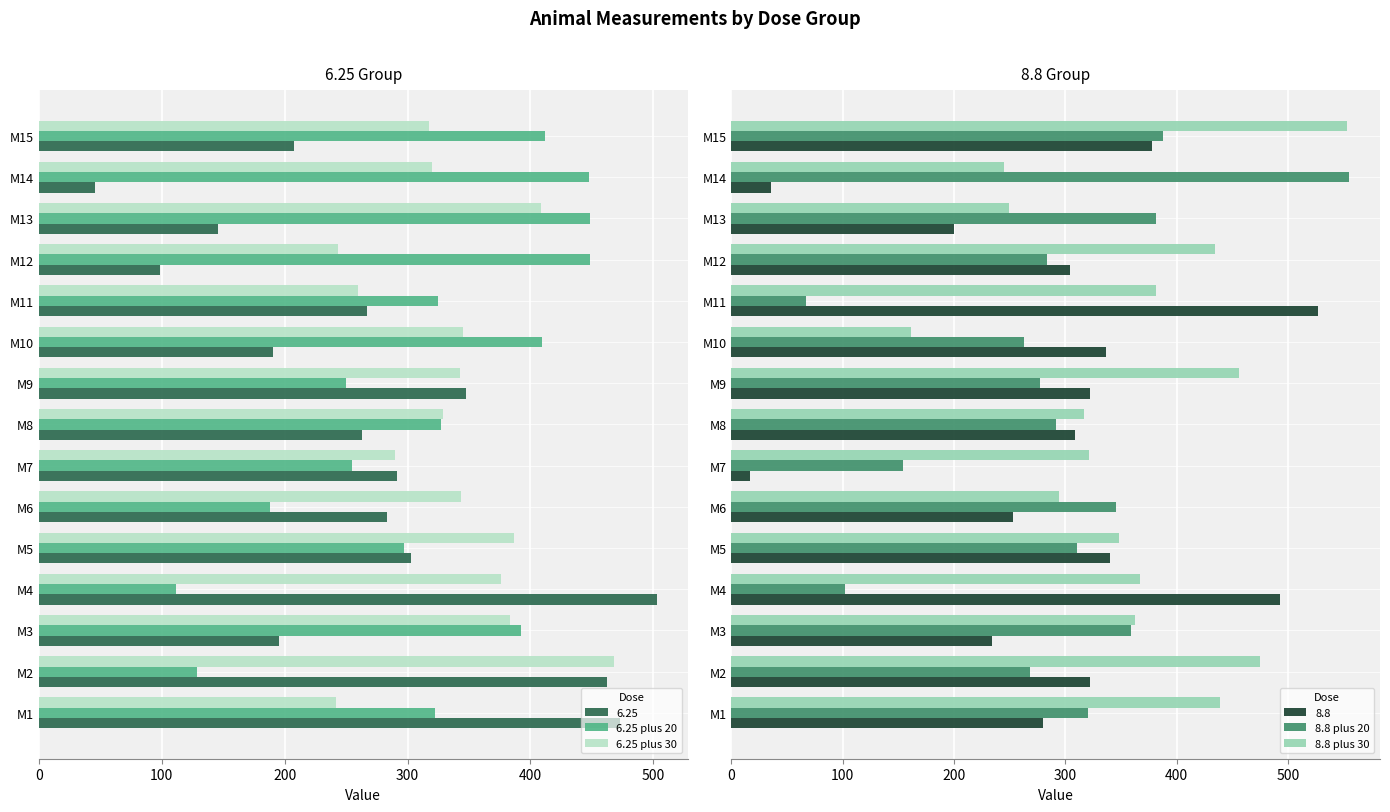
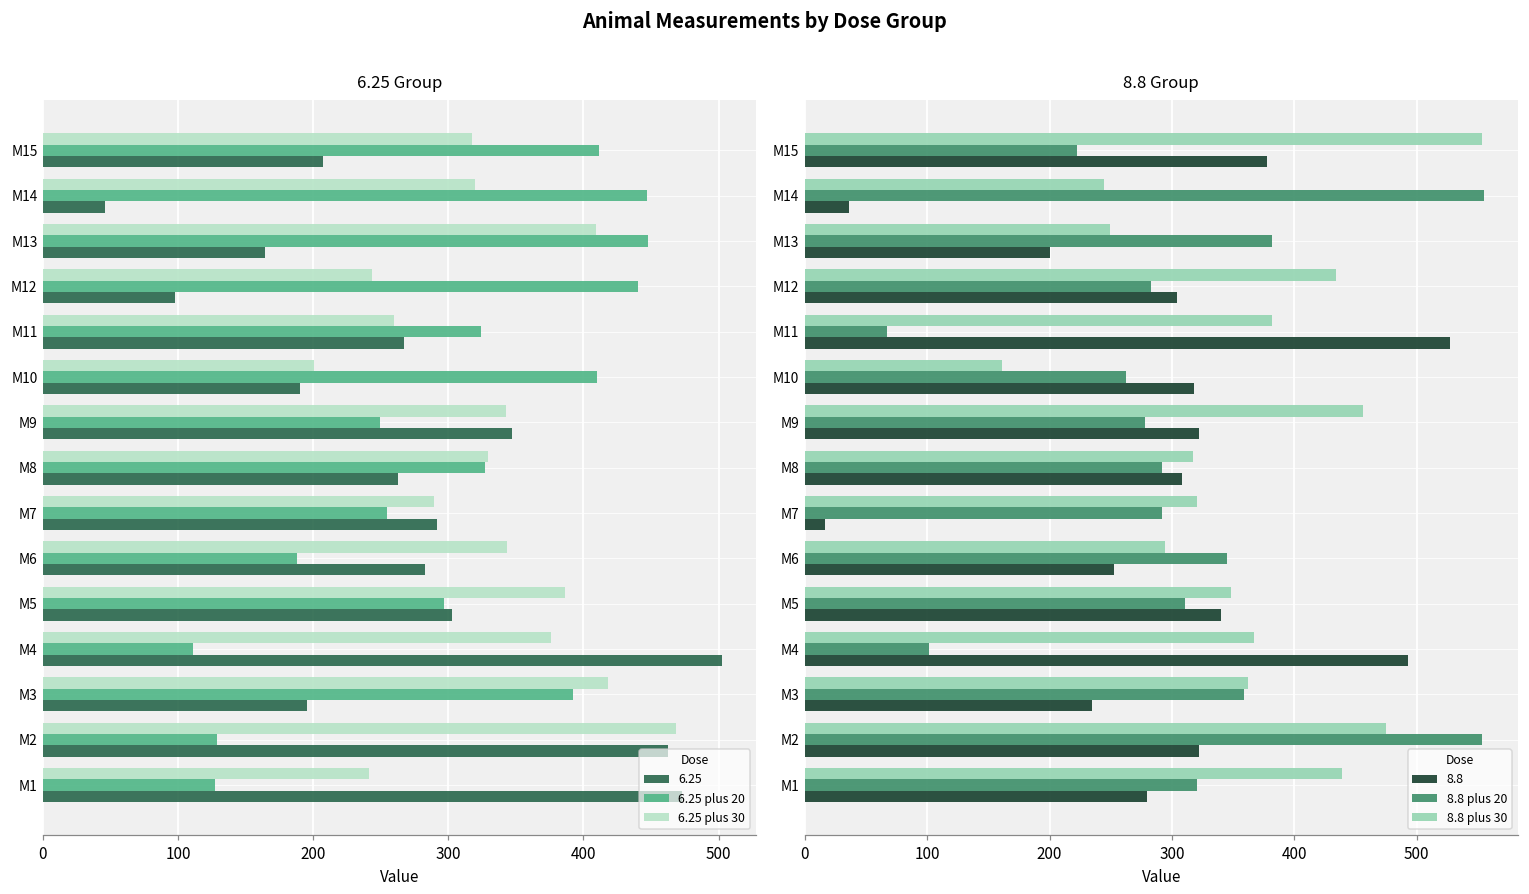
  {
    "6.25 Group": {
      "6.25": {
        "M15": 208,
        "M14": 46,
-       "M13": 146,
+       "M13": 165,
        "M12": 98,
        "M11": 267,
        "M10": 190,
        "M9": 347,
        "M8": 263,
        "M7": 291,
        "M6": 283,
        "M5": 303,
        "M4": 503,
        "M3": 195,
        "M2": 462
      },
      "6.25 plus 20": {
        "M15": 412,
        "M14": 447,
        "M13": 448,
-       "M12": 448,
+       "M12": 440,
        "M11": 324,
        "M10": 410,
        "M9": 250,
        "M8": 327,
        "M7": 255,
        "M6": 188,
        "M5": 297,
        "M4": 111,
        "M3": 392,
        "M2": 129,
-       "M1": 322
+       "M1": 127
      },
      "6.25 plus 30": {
        "M15": 318,
        "M14": 320,
        "M13": 409,
        "M12": 243,
        "M11": 260,
-       "M10": 345,
+       "M10": 200,
        "M9": 343,
        "M8": 329,
        "M7": 290,
        "M6": 343,
        "M5": 387,
        "M4": 376,
-       "M3": 383,
+       "M3": 418,
        "M2": 468,
        "M1": 242
      }
    },
    "8.8 Group": {
      "8.8": {
        "M15": 378,
        "M14": 36,
        "M13": 200,
        "M12": 304,
        "M11": 527,
-       "M10": 336,
+       "M10": 318,
        "M9": 322,
        "M8": 308,
        "M7": 17,
        "M6": 253,
        "M5": 340,
        "M4": 493,
        "M3": 235,
        "M2": 323,
        "M1": 280
      },
      "8.8 plus 20": {
-       "M15": 387,
+       "M15": 222,
        "M14": 555,
        "M13": 382,
        "M12": 283,
        "M11": 67,
        "M10": 263,
        "M9": 278,
        "M8": 292,
-       "M7": 154,
+       "M7": 292,
        "M6": 345,
        "M5": 311,
        "M4": 102,
        "M3": 359,
-       "M2": 268,
+       "M2": 553,
        "M1": 320
      },
      "8.8 plus 30": {
        "M15": 553,
        "M14": 245,
        "M13": 250,
        "M12": 434,
        "M11": 382,
        "M10": 161,
        "M9": 456,
        "M8": 317,
        "M7": 321,
        "M6": 294,
        "M5": 348,
        "M4": 367,
        "M3": 362,
        "M2": 475,
        "M1": 439
      }
    }
  }
